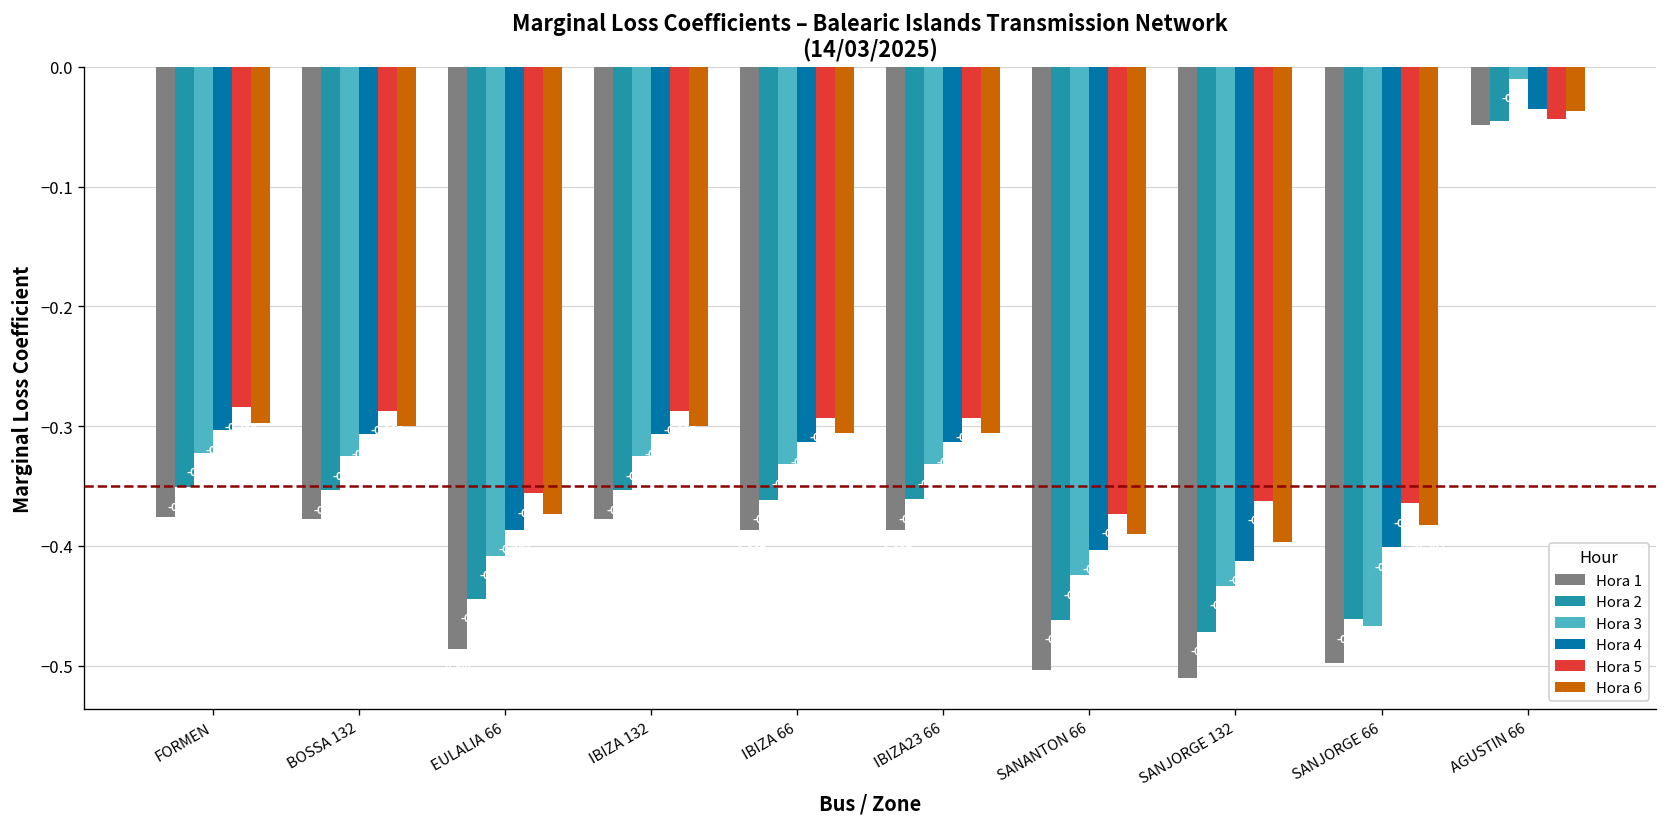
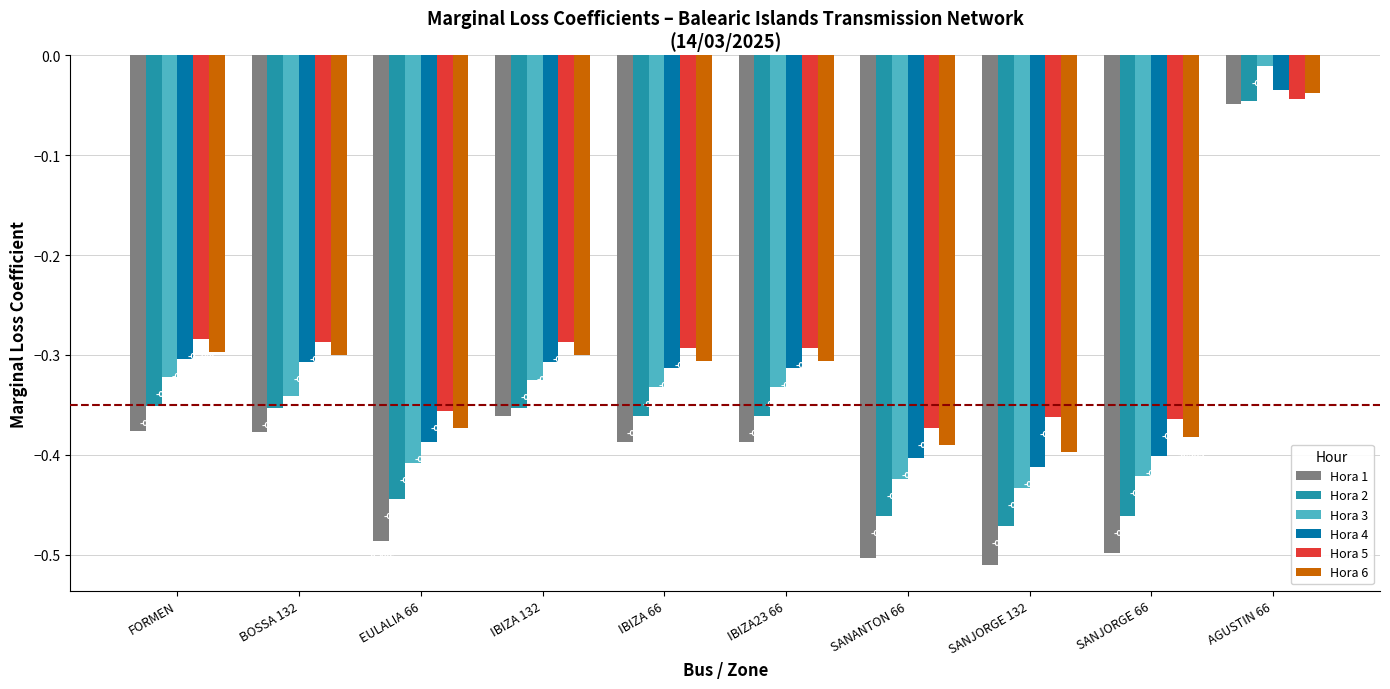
  {
    "Hora 1": {
      "FORMEN": -0.38,
      "BOSSA 132": -0.38,
      "EULALIA 66": -0.49,
-     "IBIZA 132": -0.38,
+     "IBIZA 132": -0.36,
      "IBIZA 66": -0.39,
      "IBIZA23 66": -0.39,
      "SANANTON 66": -0.50,
      "SANJORGE 132": -0.51,
      "SANJORGE 66": -0.50,
      "AGUSTIN 66": -0.05
    },
    "Hora 3": {
      "FORMEN": -0.32,
-     "BOSSA 132": -0.33,
+     "BOSSA 132": -0.34,
      "EULALIA 66": -0.41,
      "IBIZA 132": -0.33,
      "IBIZA 66": -0.33,
      "IBIZA23 66": -0.33,
      "SANANTON 66": -0.42,
      "SANJORGE 132": -0.43,
-     "SANJORGE 66": -0.47,
+     "SANJORGE 66": -0.42,
      "AGUSTIN 66": -0.01
    },
    "Hora 5": {
      "FORMEN": -0.28,
      "BOSSA 132": -0.29,
      "EULALIA 66": -0.36,
      "IBIZA 132": -0.29,
      "IBIZA 66": -0.29,
      "IBIZA23 66": -0.29,
      "SANANTON 66": -0.37,
      "SANJORGE 132": -0.36,
      "SANJORGE 66": -0.36,
      "AGUSTIN 66": -0.04
    },
    "Hora 6": {
      "FORMEN": -0.30,
      "BOSSA 132": -0.30,
      "EULALIA 66": -0.37,
      "IBIZA 132": -0.30,
      "IBIZA 66": -0.31,
      "IBIZA23 66": -0.31,
      "SANANTON 66": -0.39,
      "SANJORGE 132": -0.40,
      "SANJORGE 66": -0.38,
      "AGUSTIN 66": -0.04
    }
  }
